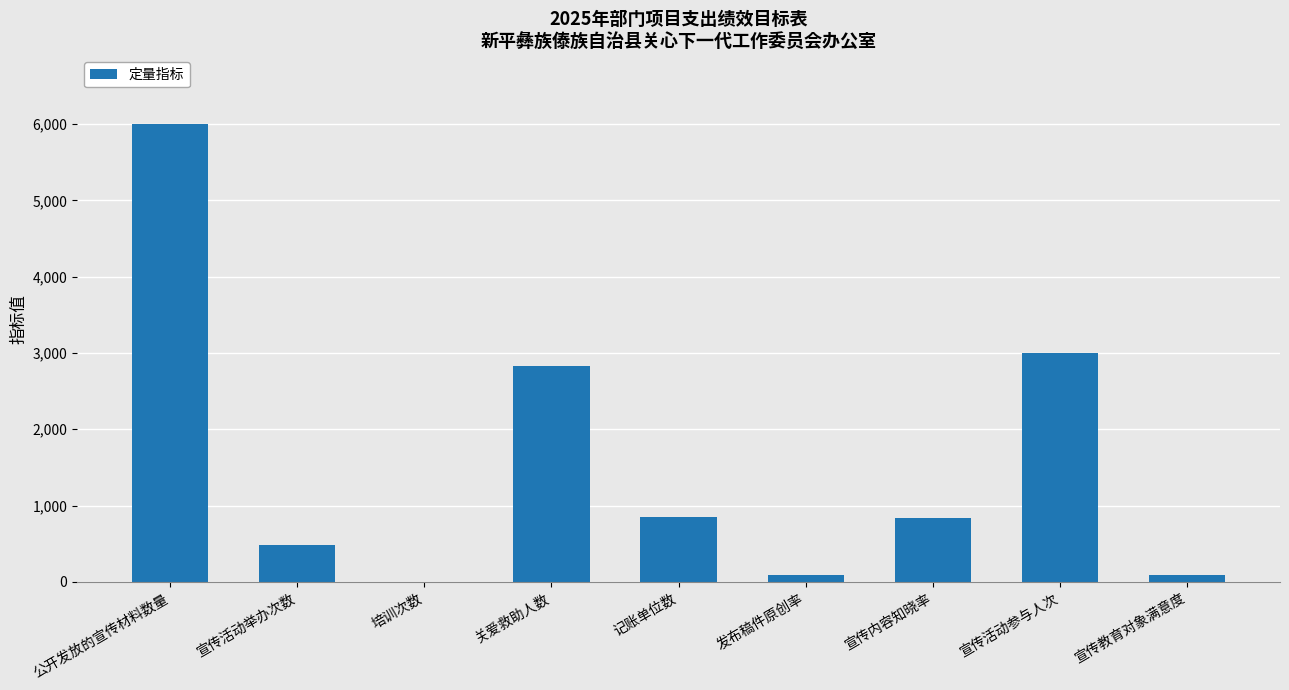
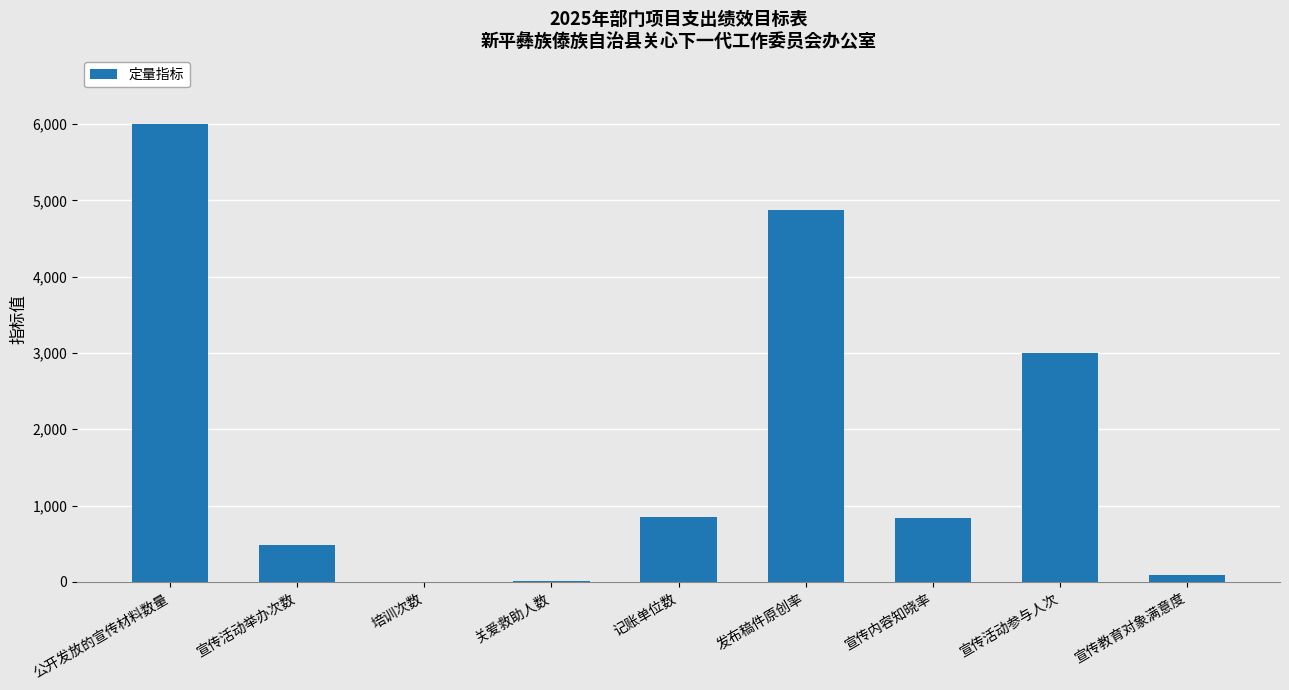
  {
    "公开发放的宣传材料数量": "6,000",
    "宣传活动举办次数": "500",
-   "关爱救助人数": "2,800",
+   "关爱救助人数": "0",
    "记账单位数": "800",
-   "发布稿件原创率": "100",
+   "发布稿件原创率": "4,900",
    "宣传内容知晓率": "800",
    "宣传活动参与人次": "3,000",
    "宣传教育对象满意度": "100"
  }
